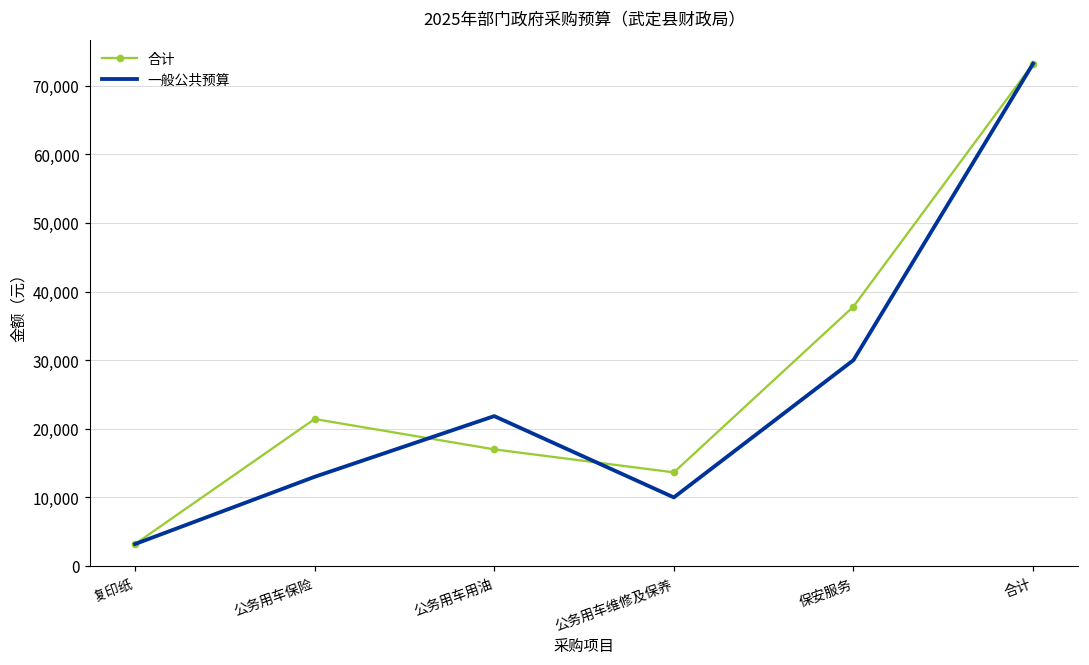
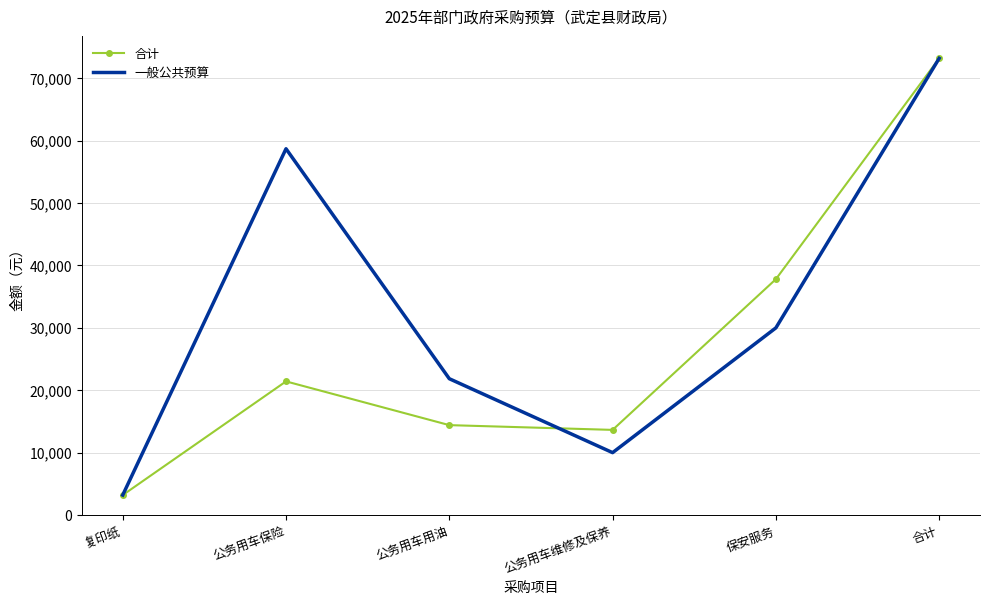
  {
    "合计": {
      "公务用车保险": "21,000",
-     "公务用车用油": "17,000",
+     "公务用车用油": "14,000",
      "公务用车维修及保养": "14,000",
      "保安服务": "38,000"
    },
    "一般公共预算": {
-     "公务用车保险": "13,000",
+     "公务用车保险": "59,000",
      "公务用车用油": "22,000",
      "公务用车维修及保养": "10,000",
      "保安服务": "30,000"
    }
  }
